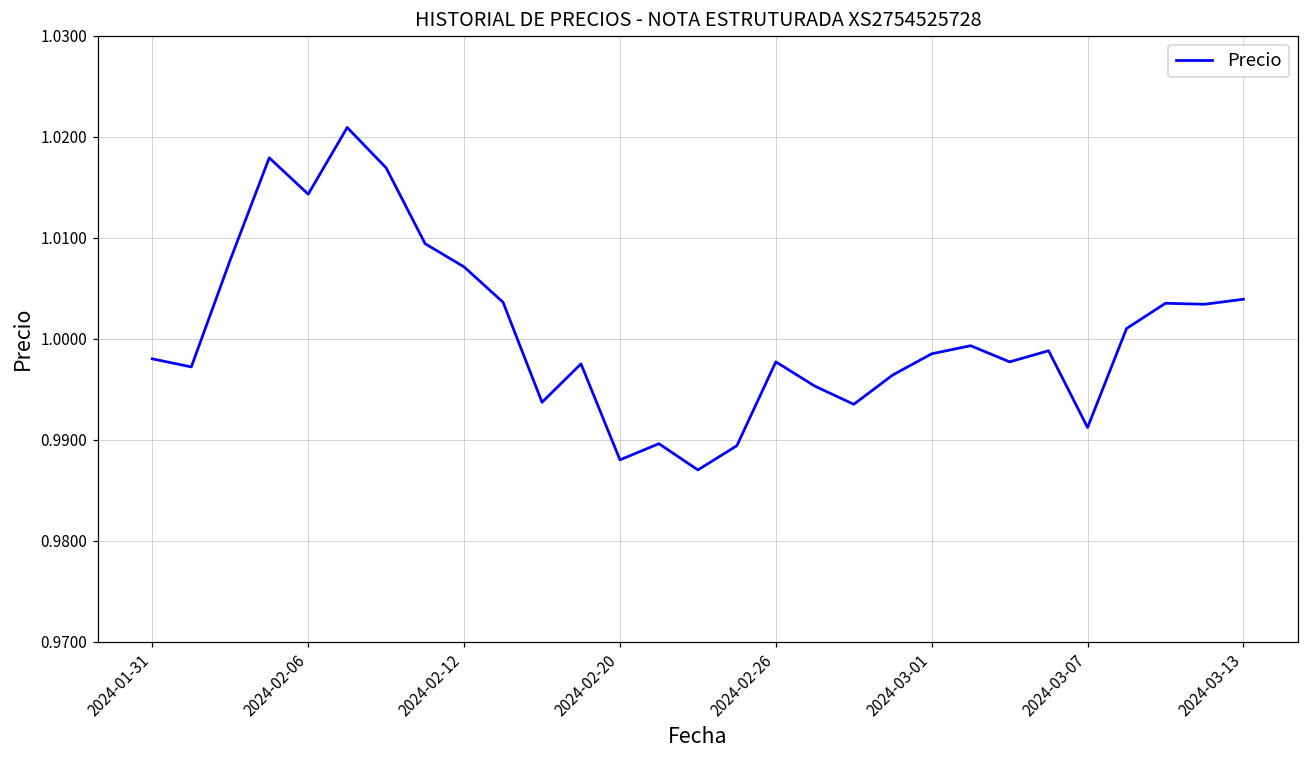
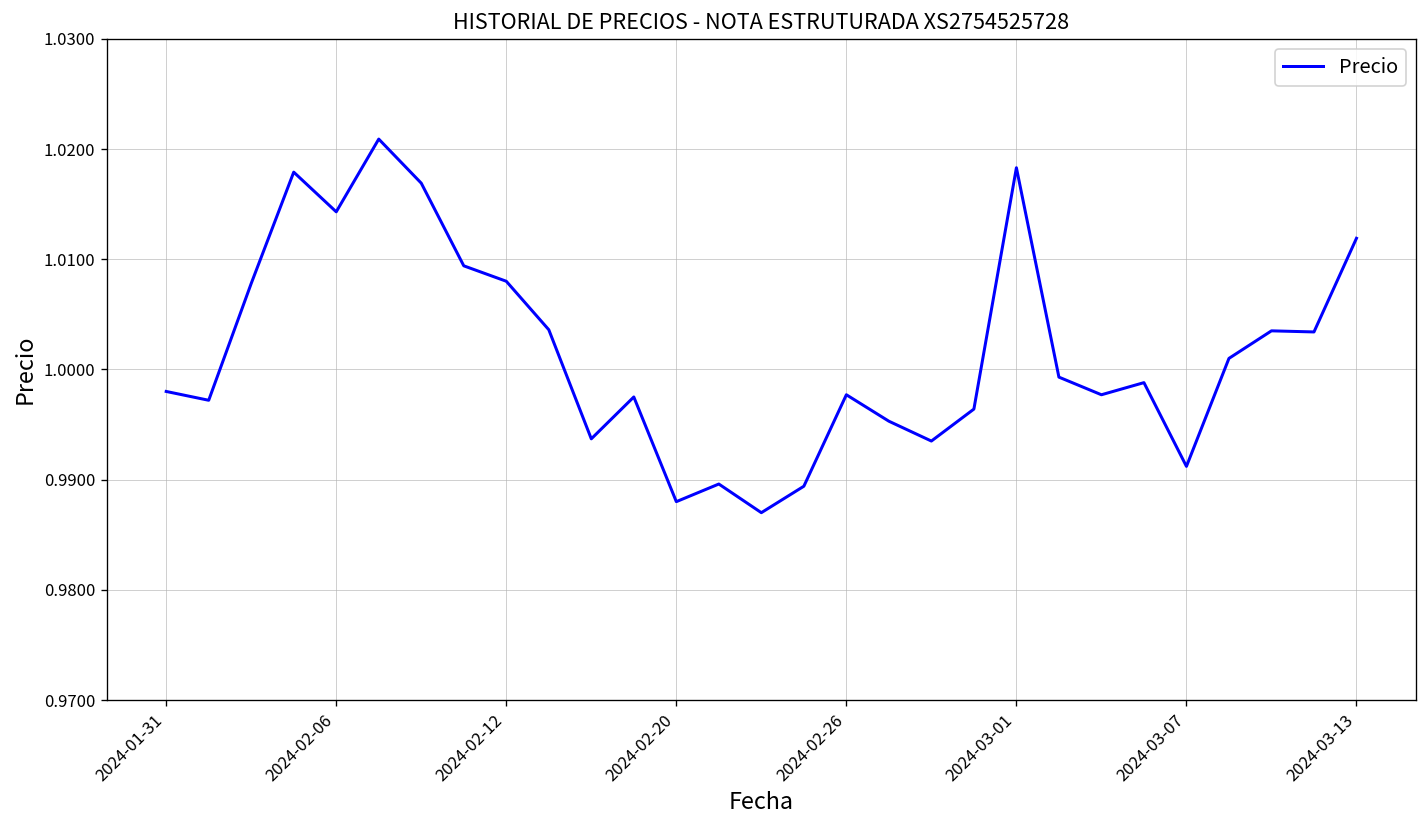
  {
    "2024-01-31": 0.998,
    "2024-02-06": 1.014,
-   "2024-02-12": 1.007,
+   "2024-02-12": 1.008,
    "2024-02-20": 0.988,
    "2024-02-26": 0.998,
-   "2024-03-01": 0.999,
+   "2024-03-01": 1.018,
    "2024-03-07": 0.991,
-   "2024-03-13": 1.004
+   "2024-03-13": 1.012
  }
